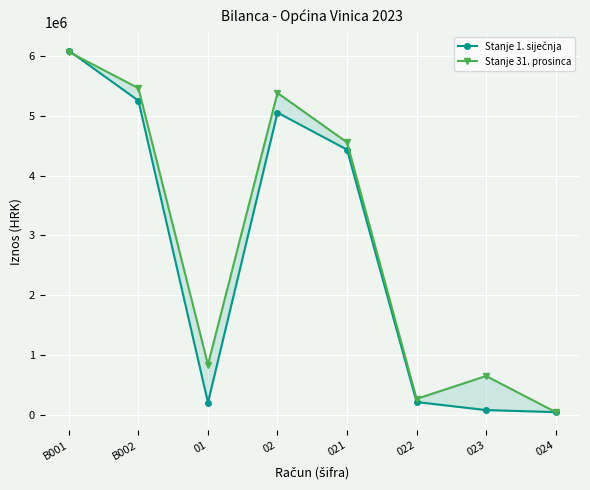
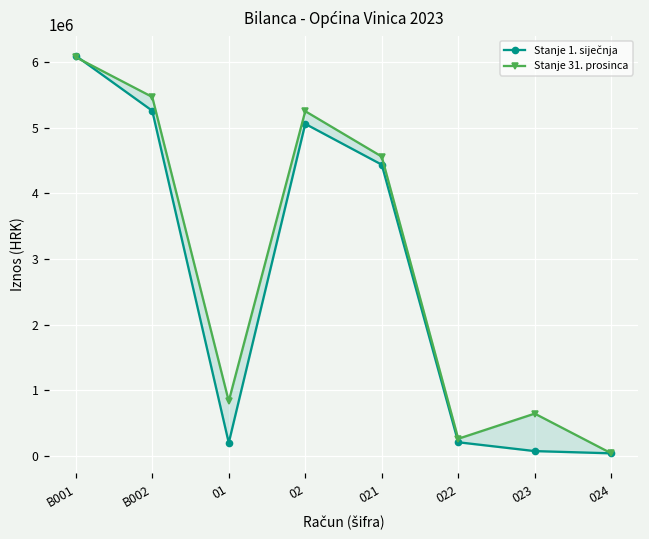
  {
    "Stanje 31. prosinca": {
-     "02": 5400000
+     "02": 5300000
    }
  }
